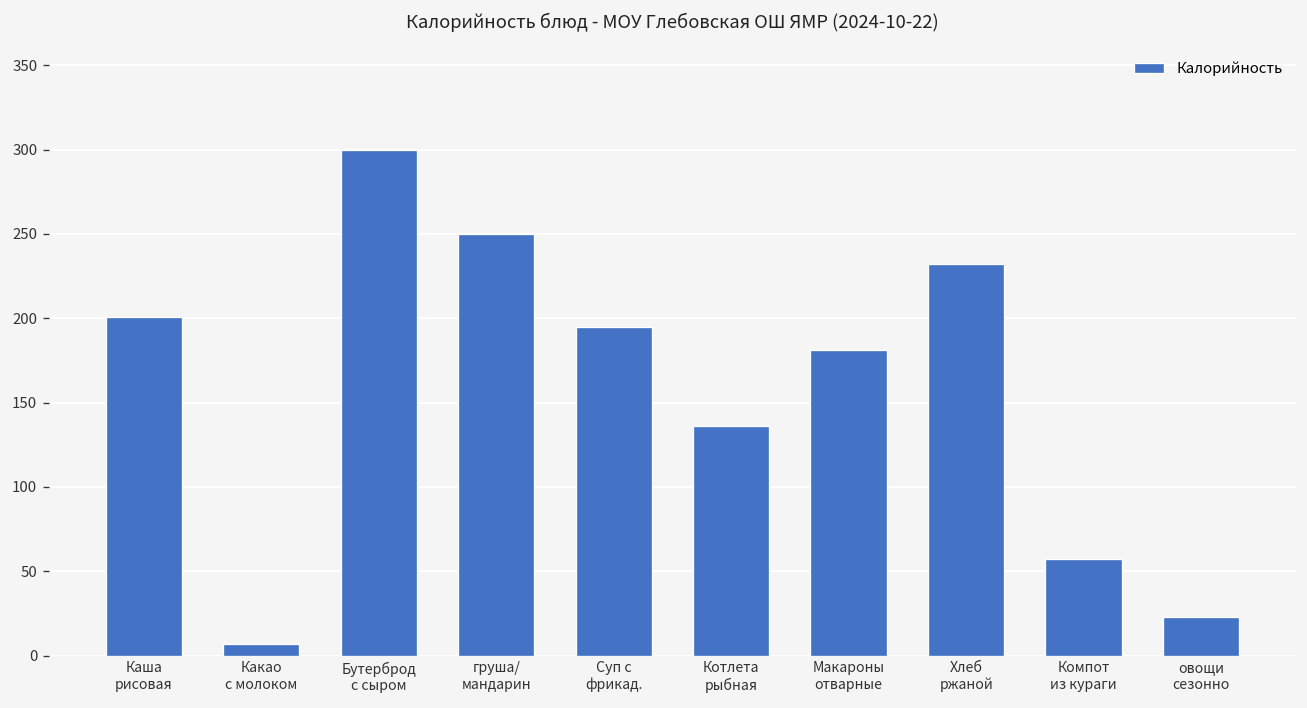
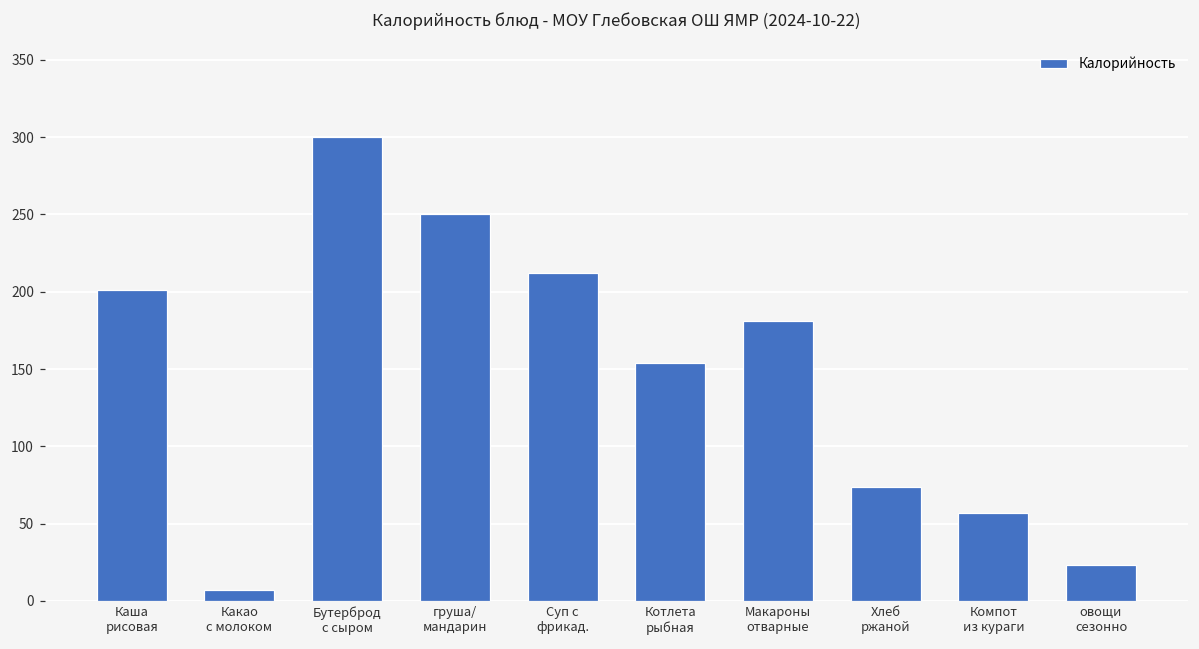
  {
    "Каша рисовая": 201,
    "Какао с молоком": 7,
    "Бутерброд с сыром": 300,
    "груша/ мандарин": 250,
-   "Суп с фрикад.": 195,
-   "Котлета рыбная": 136,
+   "Суп с фрикад.": 212,
+   "Котлета рыбная": 154,
    "Макароны отварные": 181,
-   "Хлеб ржаной": 232,
+   "Хлеб ржаной": 74,
    "Компот из кураги": 57,
    "овощи сезонно": 23
  }
